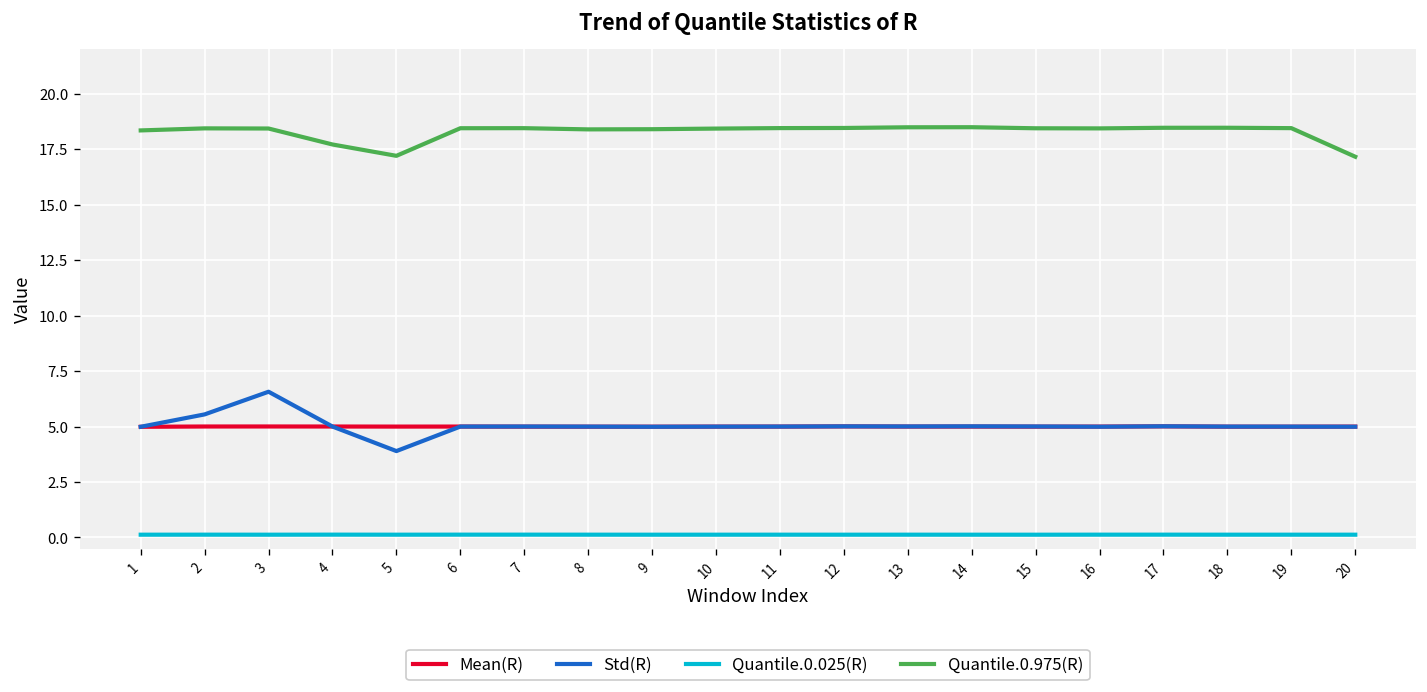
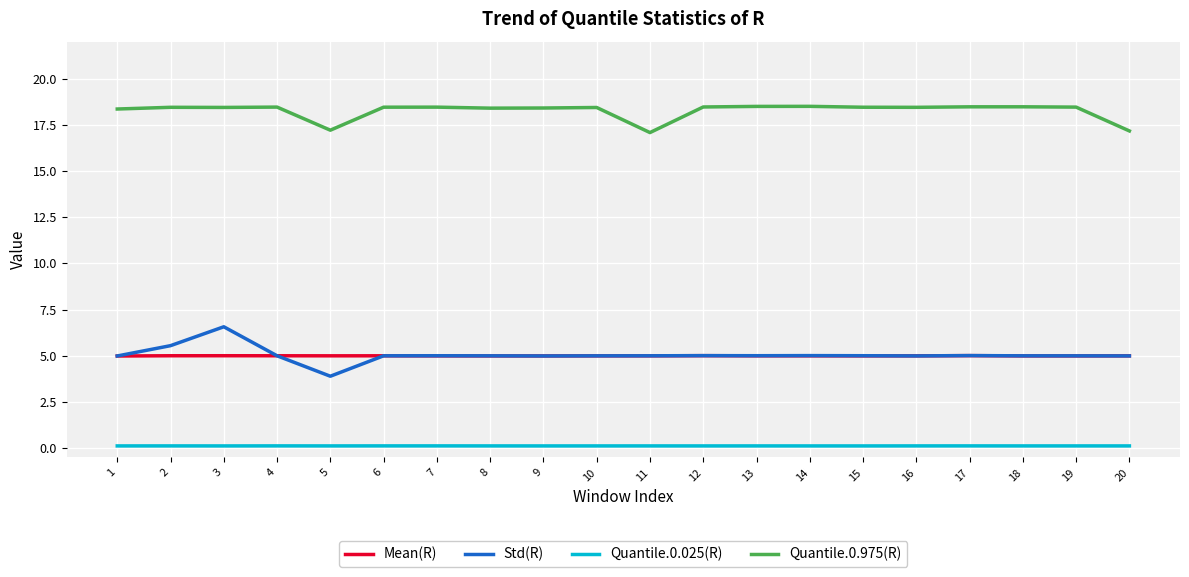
  {
    "Mean(R)": {
      "2": 5.0,
      "3": 5.0,
      "5": 5.0
    },
    "Std(R)": {
      "2": 5.5,
      "3": 6.6,
      "5": 3.9
    },
    "Quantile.0.025(R)": {
      "1": 0.1,
      "2": 0.1,
      "3": 0.1,
      "4": 0.1,
      "5": 0.1,
      "6": 0.1,
      "7": 0.1,
      "8": 0.1,
      "9": 0.1,
      "10": 0.1,
      "11": 0.1,
      "12": 0.1,
      "13": 0.1,
      "14": 0.1,
      "15": 0.1,
      "16": 0.1,
      "17": 0.1,
      "18": 0.1,
      "19": 0.1,
      "20": 0.1
    },
    "Quantile.0.975(R)": {
      "1": 18.4,
      "2": 18.4,
      "3": 18.4,
-     "4": 17.7,
+     "4": 18.5,
      "5": 17.2,
      "6": 18.5,
      "7": 18.5,
      "8": 18.4,
      "9": 18.4,
      "10": 18.4,
-     "11": 18.5,
+     "11": 17.1,
      "12": 18.5,
      "13": 18.5,
      "14": 18.5,
      "15": 18.4,
      "16": 18.4,
      "17": 18.5,
      "18": 18.5,
      "19": 18.5,
      "20": 17.2
    }
  }
